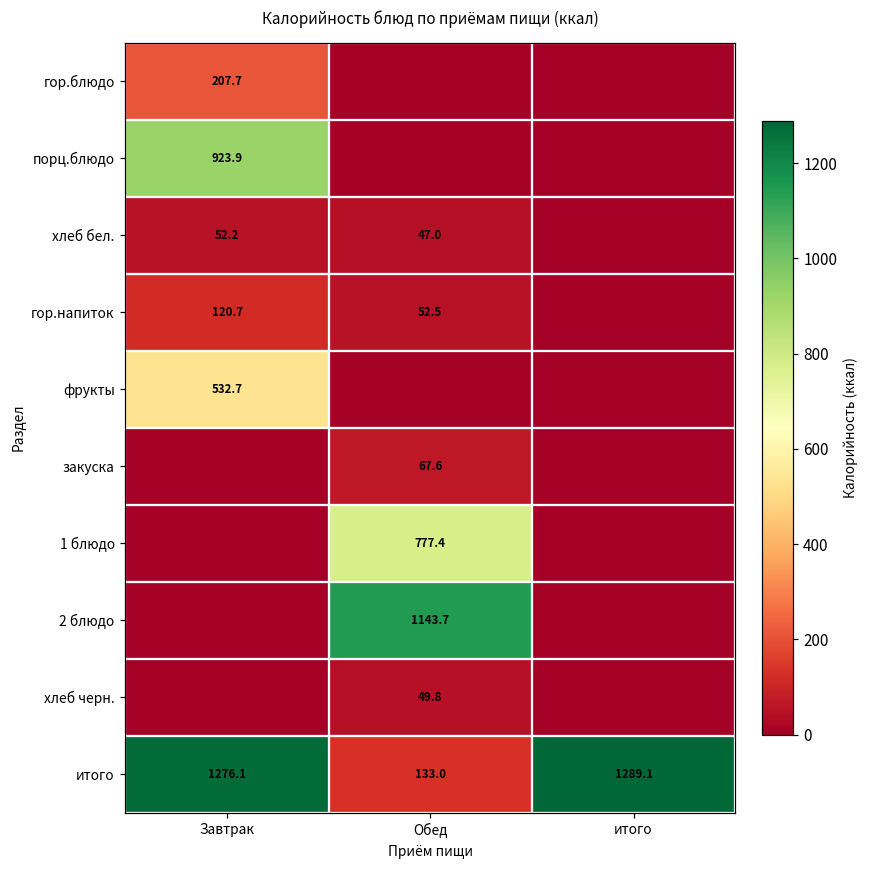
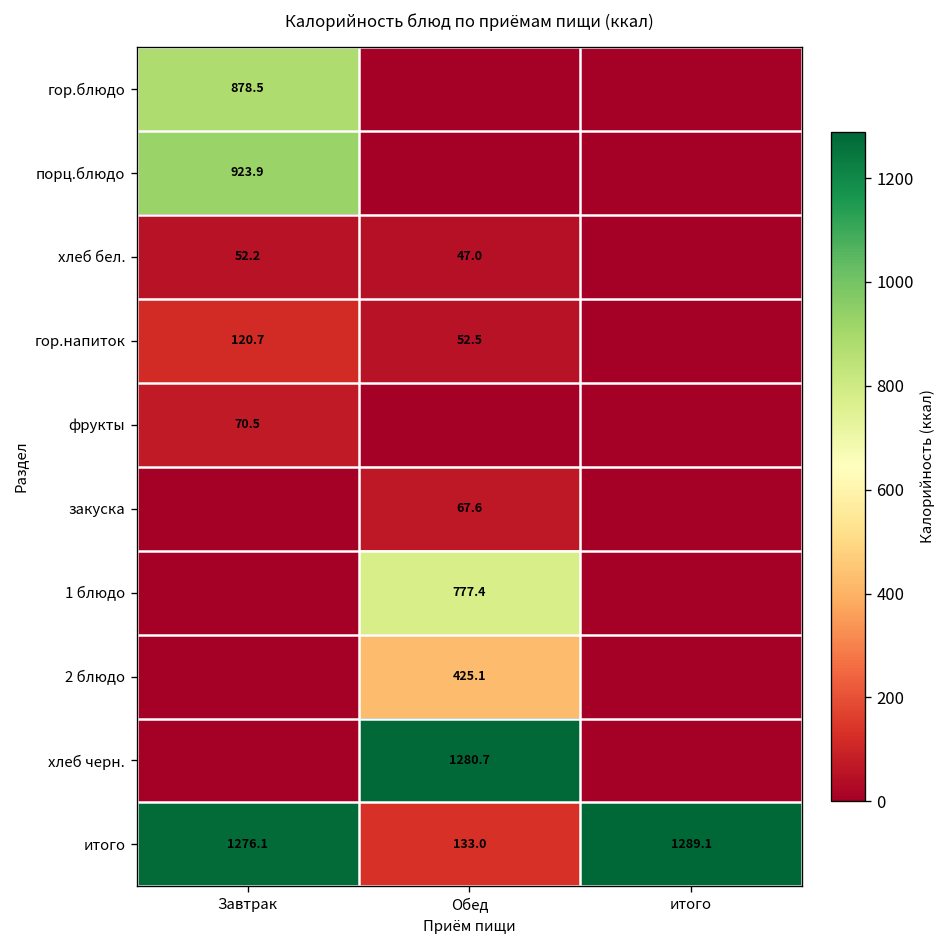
  {
    "гор.блюдо": {
-     "Завтрак": 207.7
+     "Завтрак": 878.5
    },
    "порц.блюдо": {
      "Завтрак": 923.9
    },
    "хлеб бел.": {
      "Завтрак": 52.2,
      "Обед": 47.0
    },
    "гор.напиток": {
      "Завтрак": 120.7,
      "Обед": 52.5
    },
    "фрукты": {
-     "Завтрак": 532.7
+     "Завтрак": 70.5
    },
    "закуска": {
      "Обед": 67.6
    },
    "1 блюдо": {
      "Обед": 777.4
    },
    "2 блюдо": {
-     "Обед": 1143.7
+     "Обед": 425.1
    },
    "хлеб черн.": {
-     "Обед": 49.8
+     "Обед": 1280.7
    },
    "итого": {
      "Завтрак": 1276.1,
      "Обед": 133.0,
      "итого": 1289.1
    }
  }
